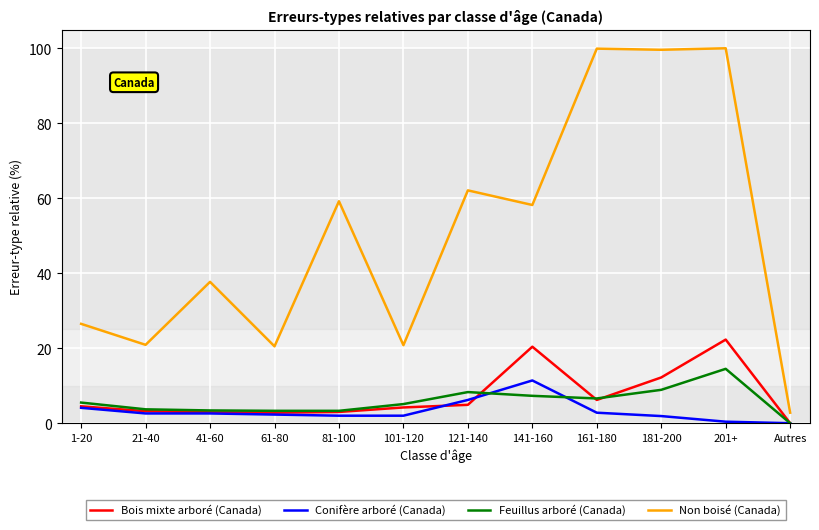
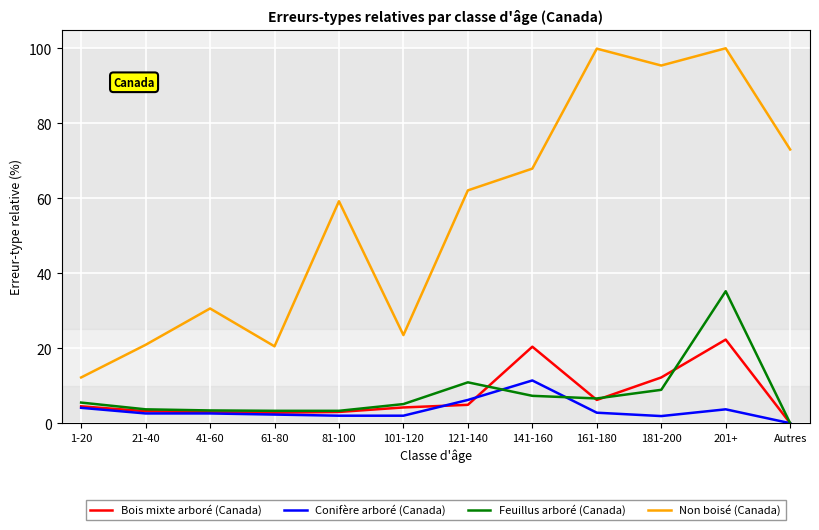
  {
    "Bois mixte arboré (Canada)": {
      "101-120": 4,
      "121-140": 5,
      "141-160": 20,
      "181-200": 12,
      "201+": 22
    },
    "Conifère arboré (Canada)": {
      "81-100": 2,
      "101-120": 2,
      "121-140": 6,
      "141-160": 11,
      "161-180": 3,
      "181-200": 2,
-     "201+": 0
+     "201+": 4
    },
    "Feuillus arboré (Canada)": {
      "1-20": 6,
      "101-120": 5,
-     "121-140": 8,
+     "121-140": 11,
      "141-160": 7,
      "181-200": 9,
-     "201+": 15
+     "201+": 35
    },
    "Non boisé (Canada)": {
-     "1-20": 27,
+     "1-20": 12,
      "21-40": 21,
-     "41-60": 38,
+     "41-60": 31,
      "61-80": 21,
      "81-100": 59,
-     "101-120": 21,
+     "101-120": 24,
      "121-140": 62,
-     "141-160": 58,
+     "141-160": 68,
      "161-180": 100,
-     "181-200": 100,
+     "181-200": 95,
      "201+": 100,
-     "Autres": 3
+     "Autres": 73
    }
  }
